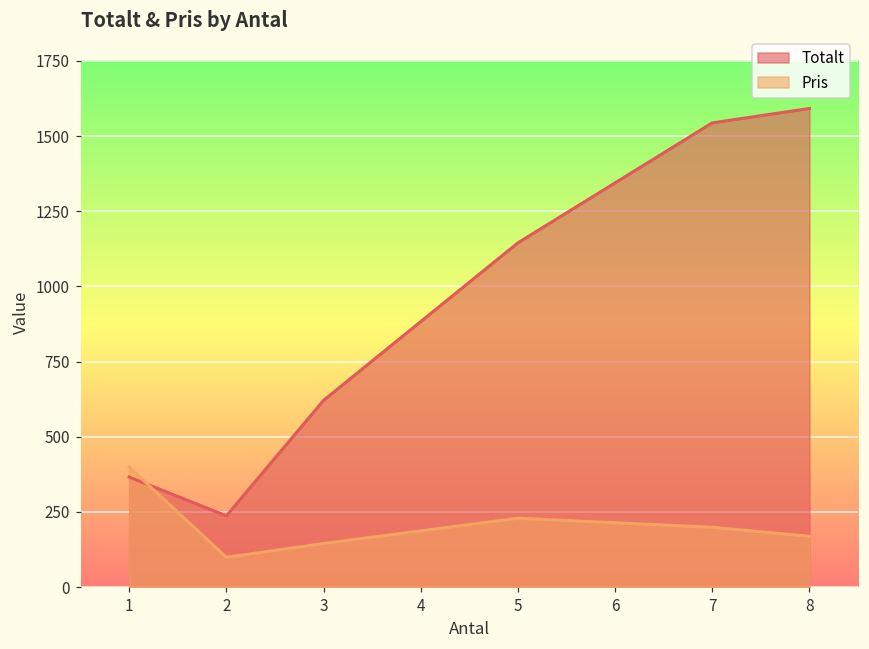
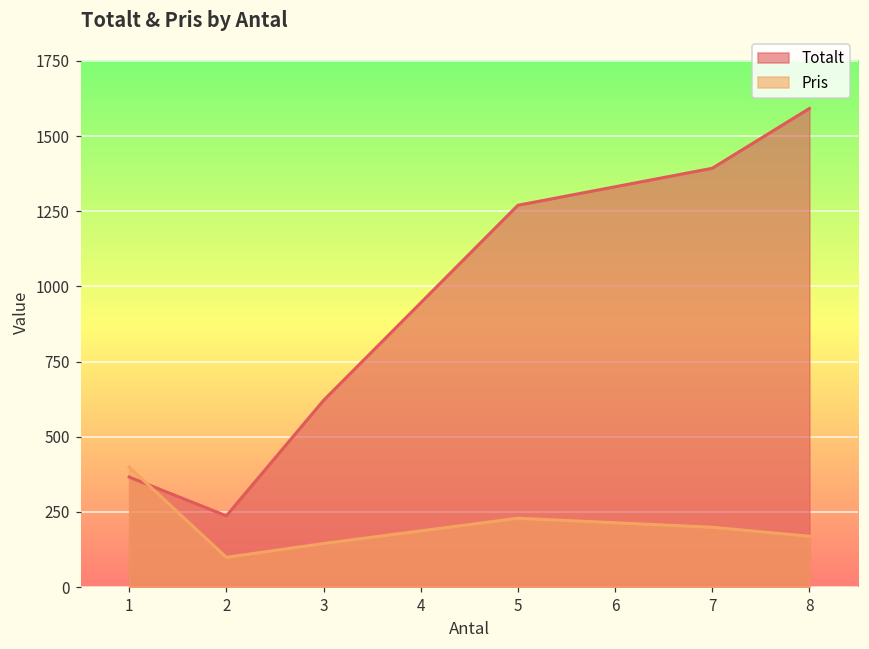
  {
    "Totalt": {
      "1": 370,
      "2": 240,
      "3": 620,
-     "5": 1150,
-     "7": 1540,
+     "5": 1270,
+     "7": 1390,
      "8": 1590
    },
    "Pris": {
      "1": 400,
      "2": 100,
      "3": 150,
      "5": 230,
      "7": 200,
      "8": 170
    }
  }
